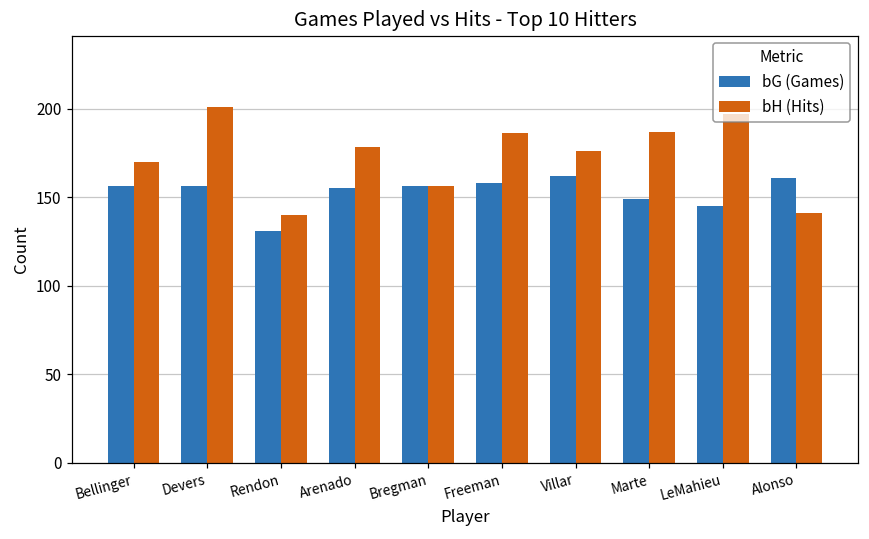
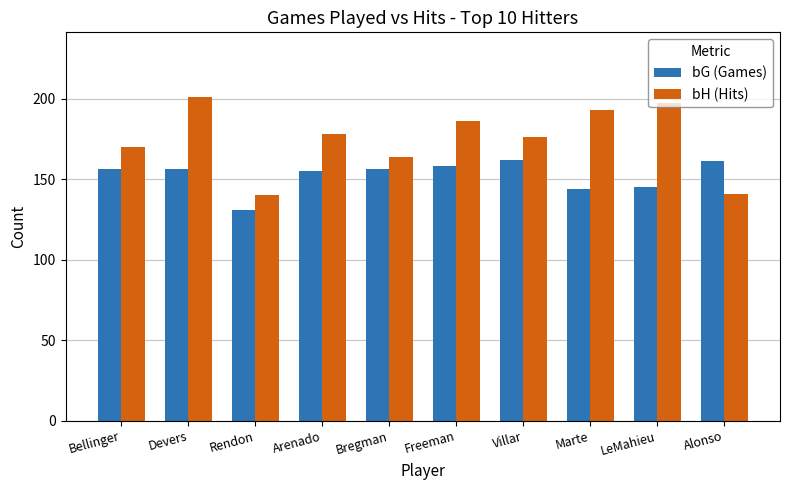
  {
    "bG (Games)": {
      "Bellinger": 156,
      "Devers": 156,
      "Rendon": 131,
      "Arenado": 155,
      "Bregman": 156,
      "Freeman": 158,
      "Villar": 162,
-     "Marte": 149,
+     "Marte": 144,
      "LeMahieu": 145,
      "Alonso": 161
    },
    "bH (Hits)": {
      "Bellinger": 170,
      "Devers": 201,
      "Rendon": 140,
      "Arenado": 178,
-     "Bregman": 156,
+     "Bregman": 164,
      "Freeman": 186,
      "Villar": 176,
-     "Marte": 187,
+     "Marte": 193,
      "Alonso": 141
    }
  }
